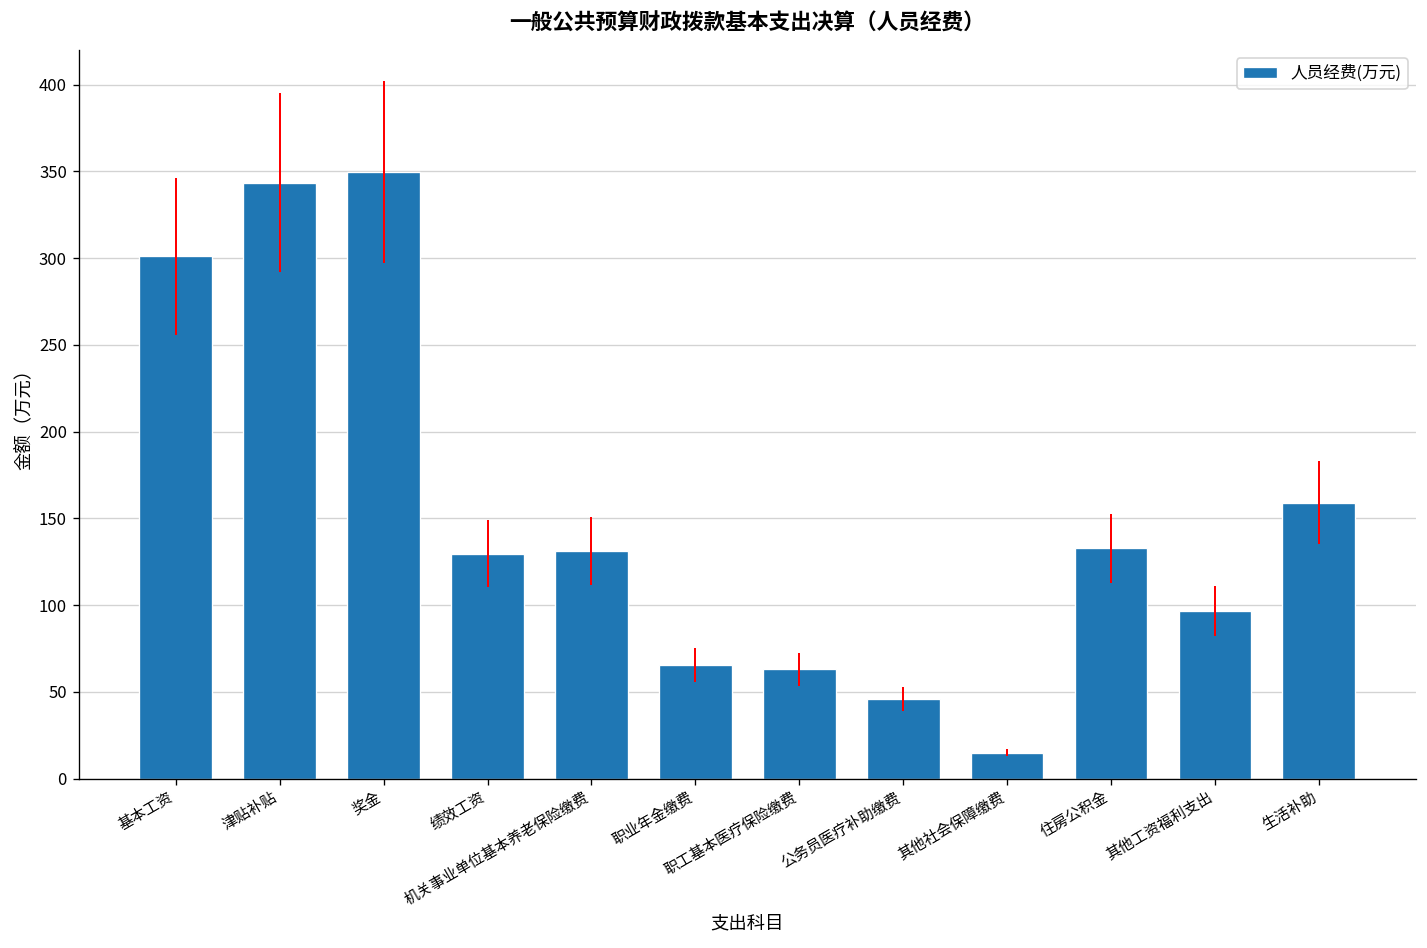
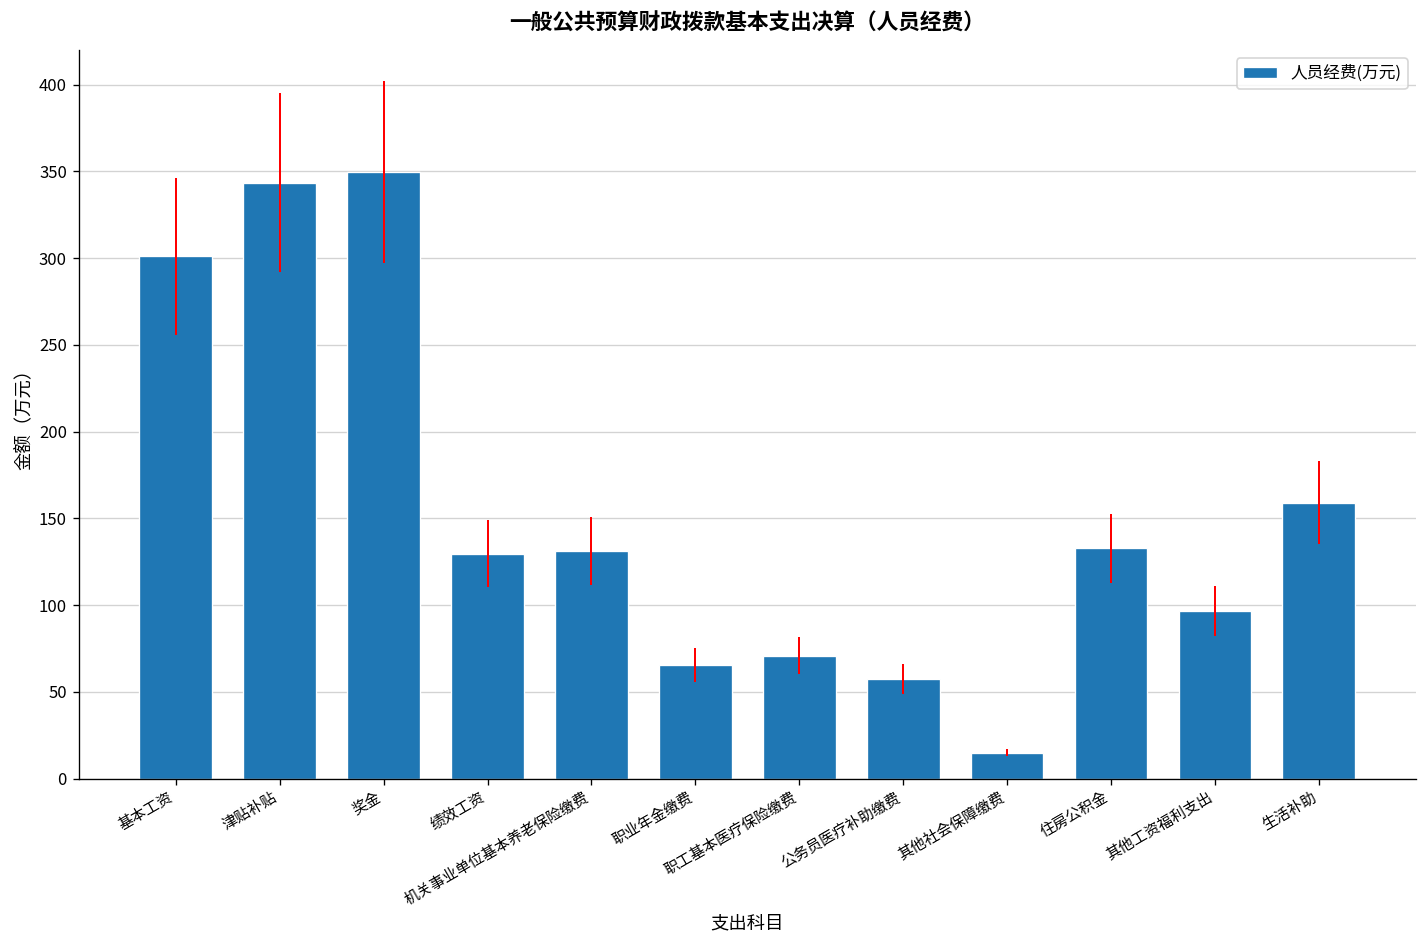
  {
    "基本工资": 301,
    "津贴补贴": 343,
    "奖金": 350,
    "绩效工资": 130,
    "机关事业单位基本养老保险缴费": 131,
    "职业年金缴费": 65,
-   "职工基本医疗保险缴费": 63,
-   "公务员医疗补助缴费": 46,
+   "职工基本医疗保险缴费": 71,
+   "公务员医疗补助缴费": 57,
    "其他社会保障缴费": 15,
    "住房公积金": 133,
    "其他工资福利支出": 97,
    "生活补助": 159
  }
